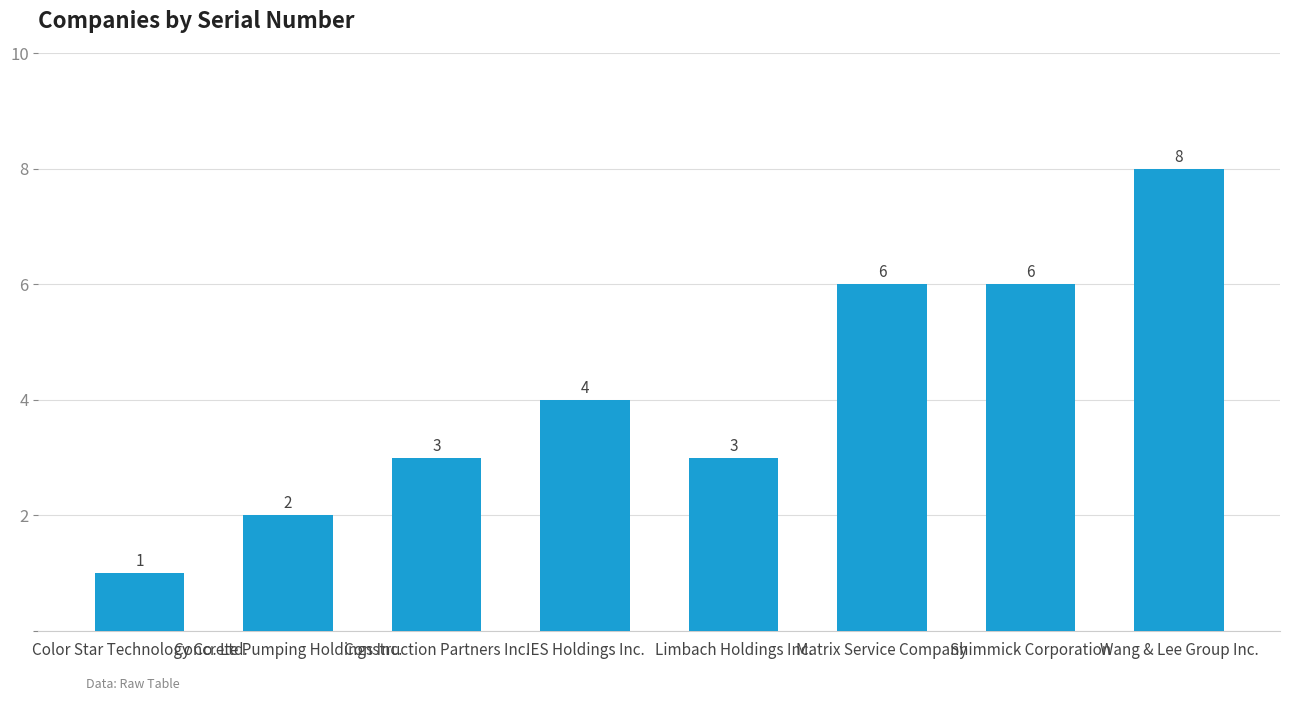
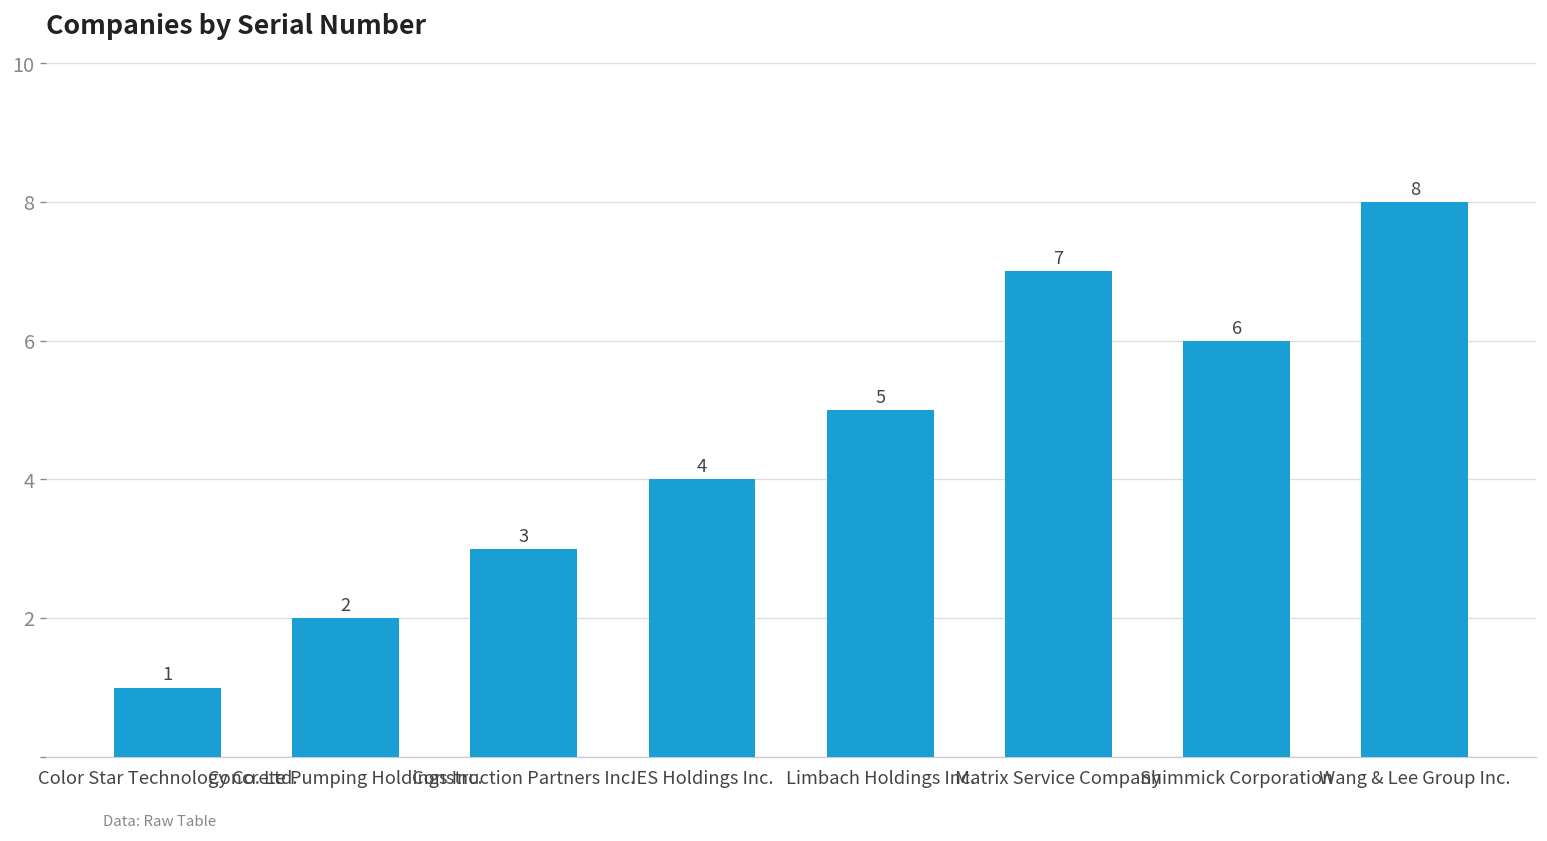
  {
    "IES Holdings Inc.": 4,
-   "Limbach Holdings Inc.": 3,
-   "Matrix Service Company": 6,
+   "Limbach Holdings Inc.": 5,
+   "Matrix Service Company": 7,
    "Shimmick Corporation": 6,
    "Wang & Lee Group Inc.": 8
  }
